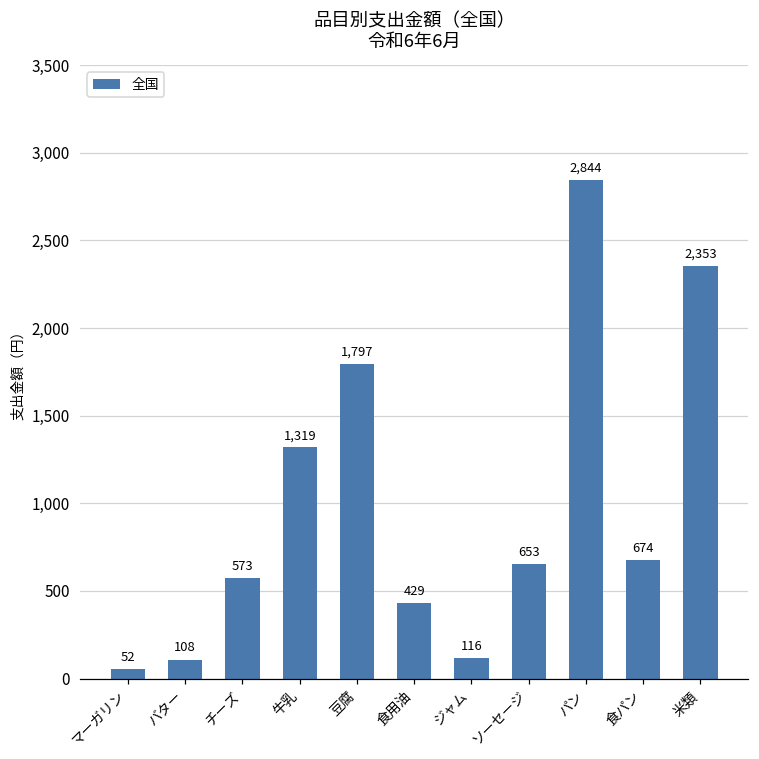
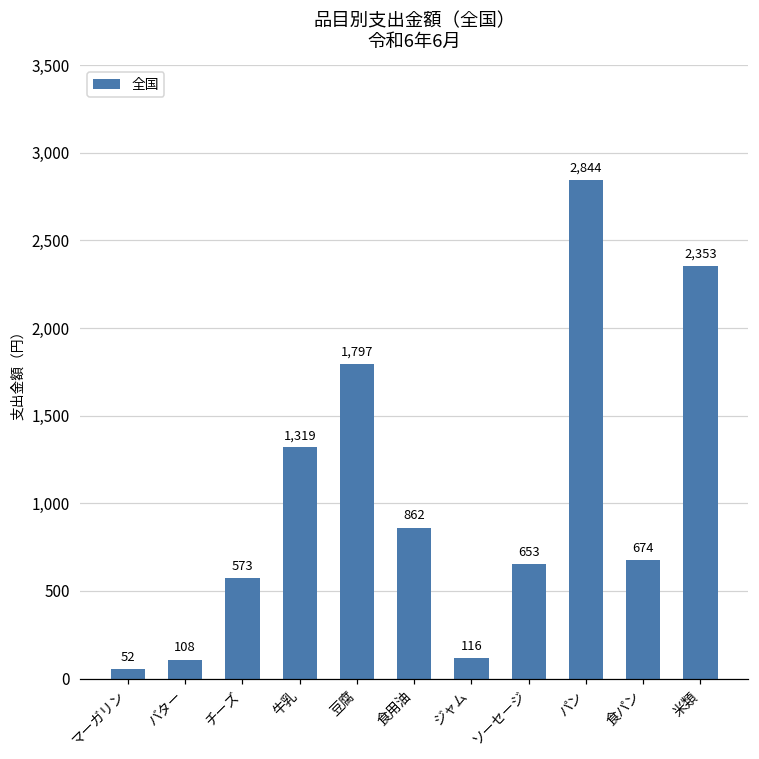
  {
    "マーガリン": "52",
    "バター": "108",
    "チーズ": "573",
    "牛乳": "1,319",
    "豆腐": "1,797",
-   "食用油": "429",
+   "食用油": "862",
    "ジャム": "116",
    "ソーセージ": "653",
    "パン": "2,844",
    "食パン": "674",
    "米類": "2,353"
  }
